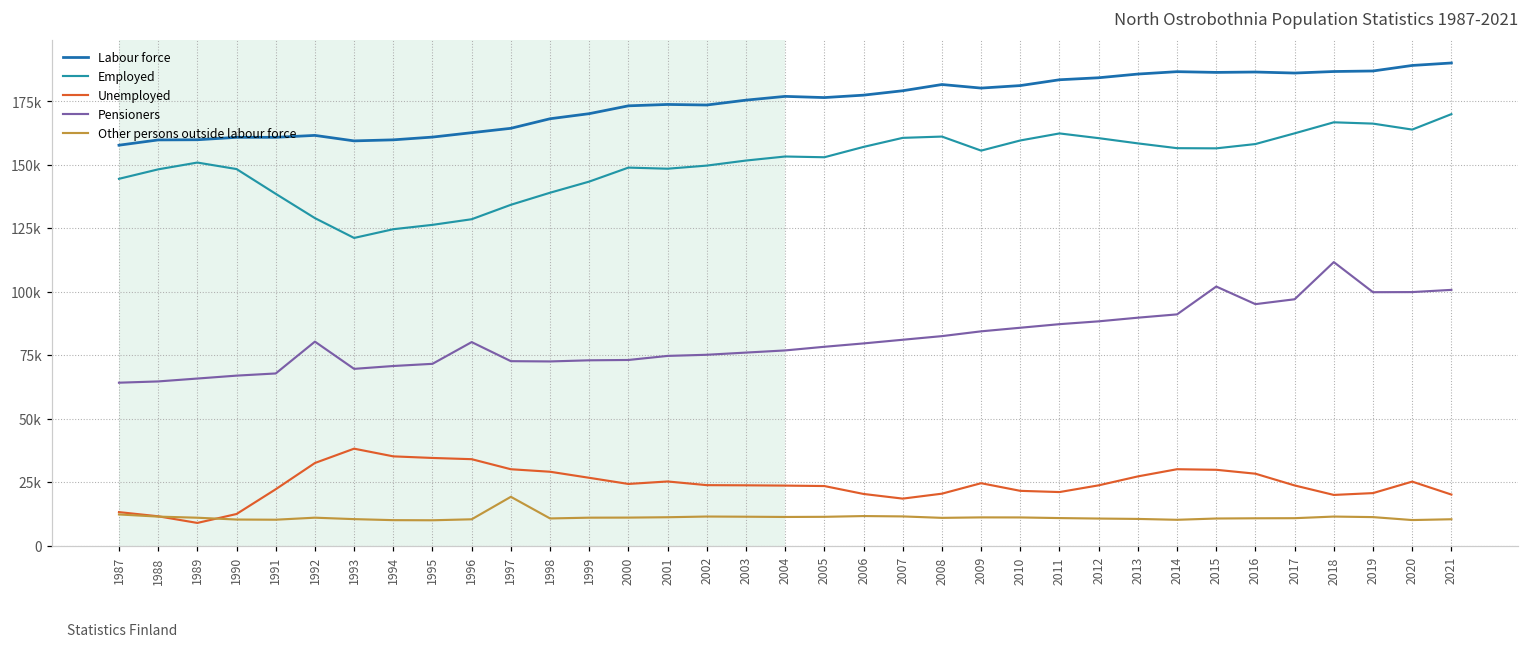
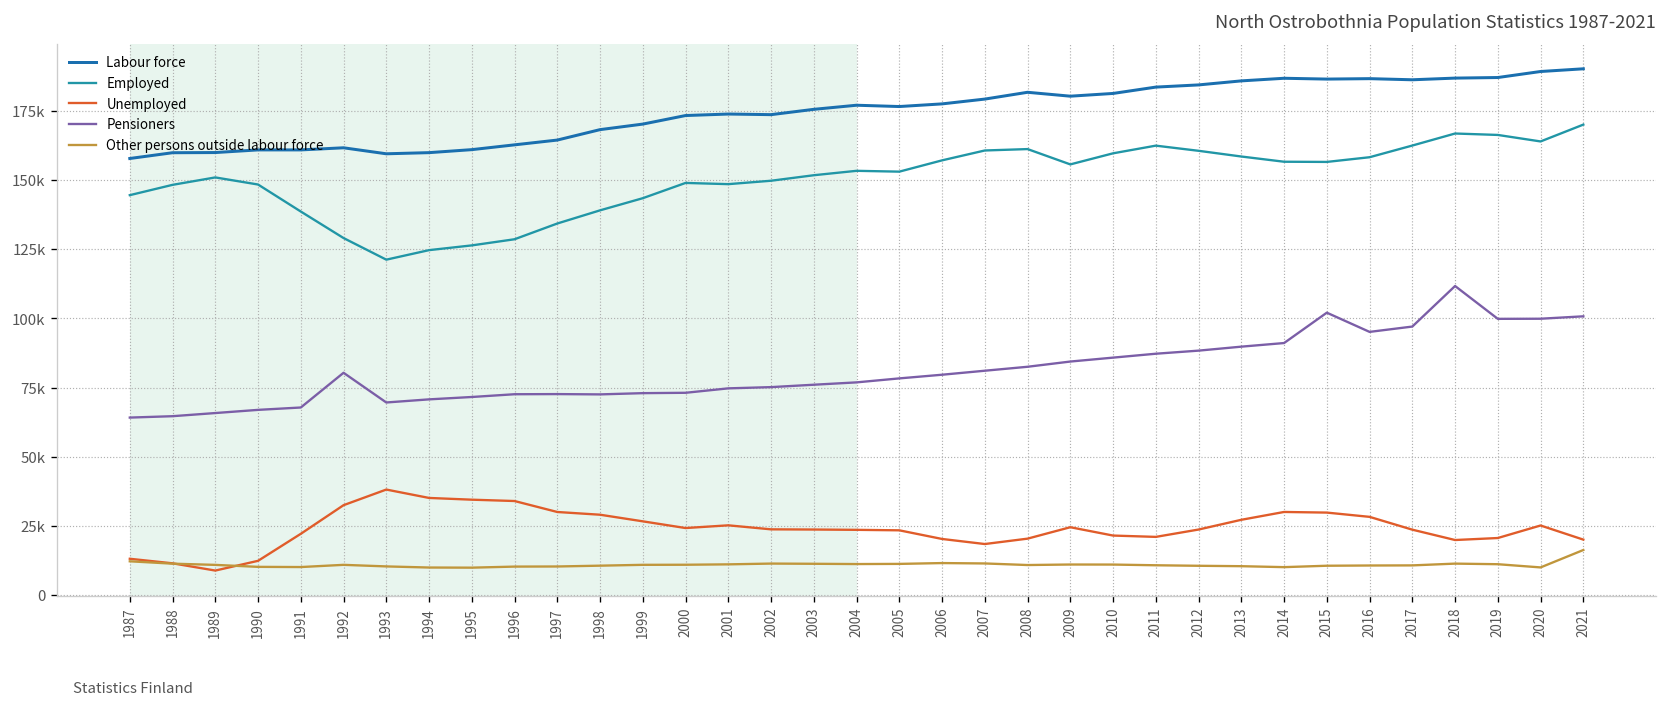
  {
    "Unemployed": {
      "1989": 9000,
      "1990": 12000,
      "1991": 22000,
      "1992": 33000,
      "1993": 38000,
      "1994": 35000,
      "1995": 35000,
      "1996": 34000,
      "1997": 30000,
      "1998": 29000,
      "1999": 27000,
      "2000": 24000,
      "2001": 25000,
      "2002": 24000,
      "2003": 24000,
      "2004": 24000,
      "2005": 24000,
      "2006": 20000,
      "2007": 19000,
      "2008": 21000,
      "2009": 25000,
      "2010": 22000,
      "2011": 21000,
      "2012": 24000,
      "2013": 27000,
      "2014": 30000,
      "2015": 30000,
      "2016": 28000,
      "2017": 24000,
      "2018": 20000,
      "2019": 21000,
      "2020": 25000,
      "2021": 20000
    },
    "Pensioners": {
      "1987": 64000,
      "1988": 65000,
      "1989": 66000,
      "1990": 67000,
      "1991": 68000,
      "1992": 80000,
      "1993": 70000,
      "1994": 71000,
      "1995": 72000,
-     "1996": 80000,
+     "1996": 73000,
      "1997": 73000,
      "1998": 73000,
      "1999": 73000,
      "2000": 73000,
      "2001": 75000,
      "2002": 75000,
      "2003": 76000,
      "2004": 77000,
      "2005": 78000,
      "2006": 80000,
      "2007": 81000,
      "2008": 83000,
      "2009": 84000,
      "2010": 86000,
      "2011": 87000,
      "2012": 88000,
      "2013": 90000,
      "2014": 91000,
      "2015": 102000,
      "2016": 95000,
      "2017": 97000,
      "2018": 112000,
      "2019": 100000,
      "2020": 100000,
      "2021": 101000
    },
    "Other persons outside labour force": {
      "1989": 11000,
      "1990": 10000,
      "1991": 10000,
      "1992": 11000,
      "1993": 10000,
      "1994": 10000,
      "1995": 10000,
      "1996": 10000,
-     "1997": 19000,
+     "1997": 10000,
      "1998": 11000,
      "1999": 11000,
      "2000": 11000,
      "2001": 11000,
      "2002": 12000,
      "2003": 11000,
      "2004": 11000,
      "2005": 11000,
      "2006": 12000,
      "2007": 12000,
      "2008": 11000,
      "2009": 11000,
      "2010": 11000,
      "2011": 11000,
      "2012": 11000,
      "2013": 11000,
      "2014": 10000,
      "2015": 11000,
      "2016": 11000,
      "2017": 11000,
      "2018": 11000,
      "2019": 11000,
      "2020": 10000,
-     "2021": 10000
+     "2021": 16000
    }
  }
